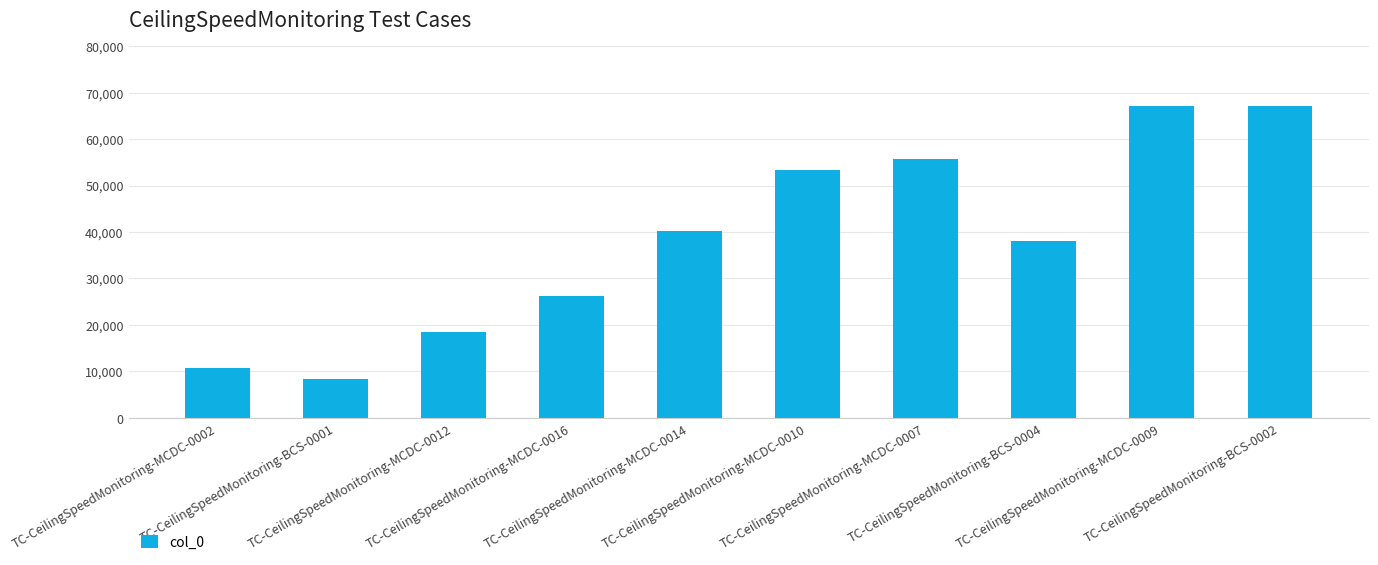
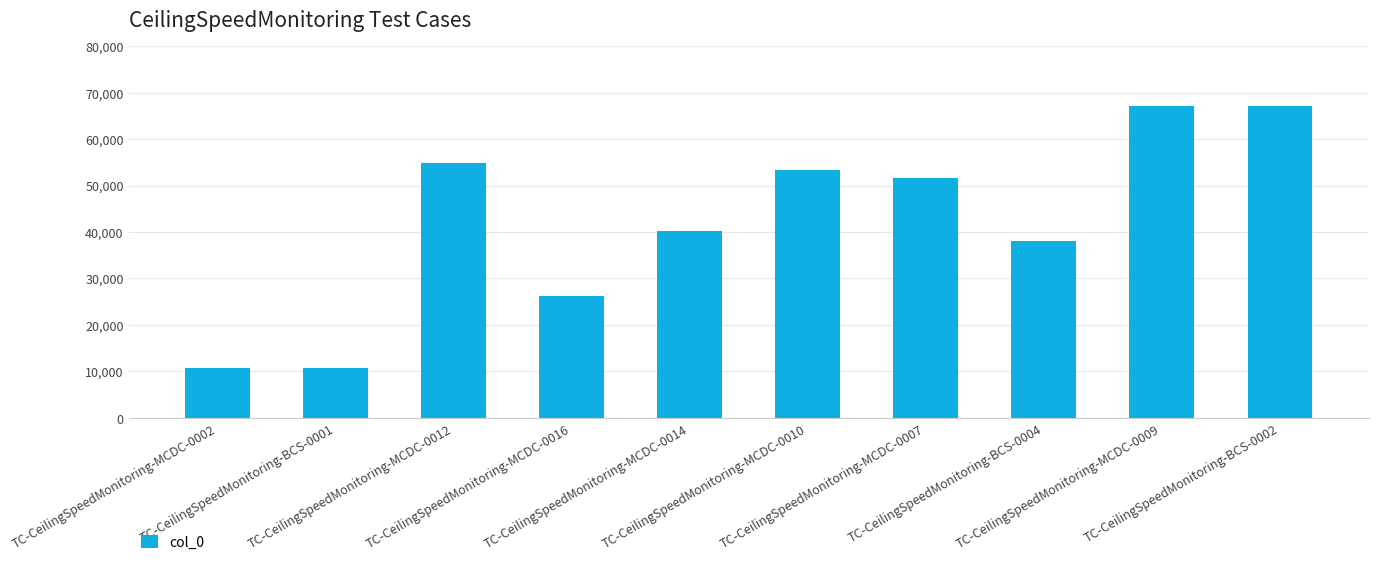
  {
    "TC-CeilingSpeedMonitoring-MCDC-0002": "11,000",
-   "TC-CeilingSpeedMonitoring-BCS-0001": "8,000",
-   "TC-CeilingSpeedMonitoring-MCDC-0012": "19,000",
+   "TC-CeilingSpeedMonitoring-BCS-0001": "11,000",
+   "TC-CeilingSpeedMonitoring-MCDC-0012": "55,000",
    "TC-CeilingSpeedMonitoring-MCDC-0016": "26,000",
    "TC-CeilingSpeedMonitoring-MCDC-0014": "40,000",
    "TC-CeilingSpeedMonitoring-MCDC-0010": "53,000",
-   "TC-CeilingSpeedMonitoring-MCDC-0007": "56,000",
+   "TC-CeilingSpeedMonitoring-MCDC-0007": "52,000",
    "TC-CeilingSpeedMonitoring-BCS-0004": "38,000",
    "TC-CeilingSpeedMonitoring-MCDC-0009": "67,000",
    "TC-CeilingSpeedMonitoring-BCS-0002": "67,000"
  }
